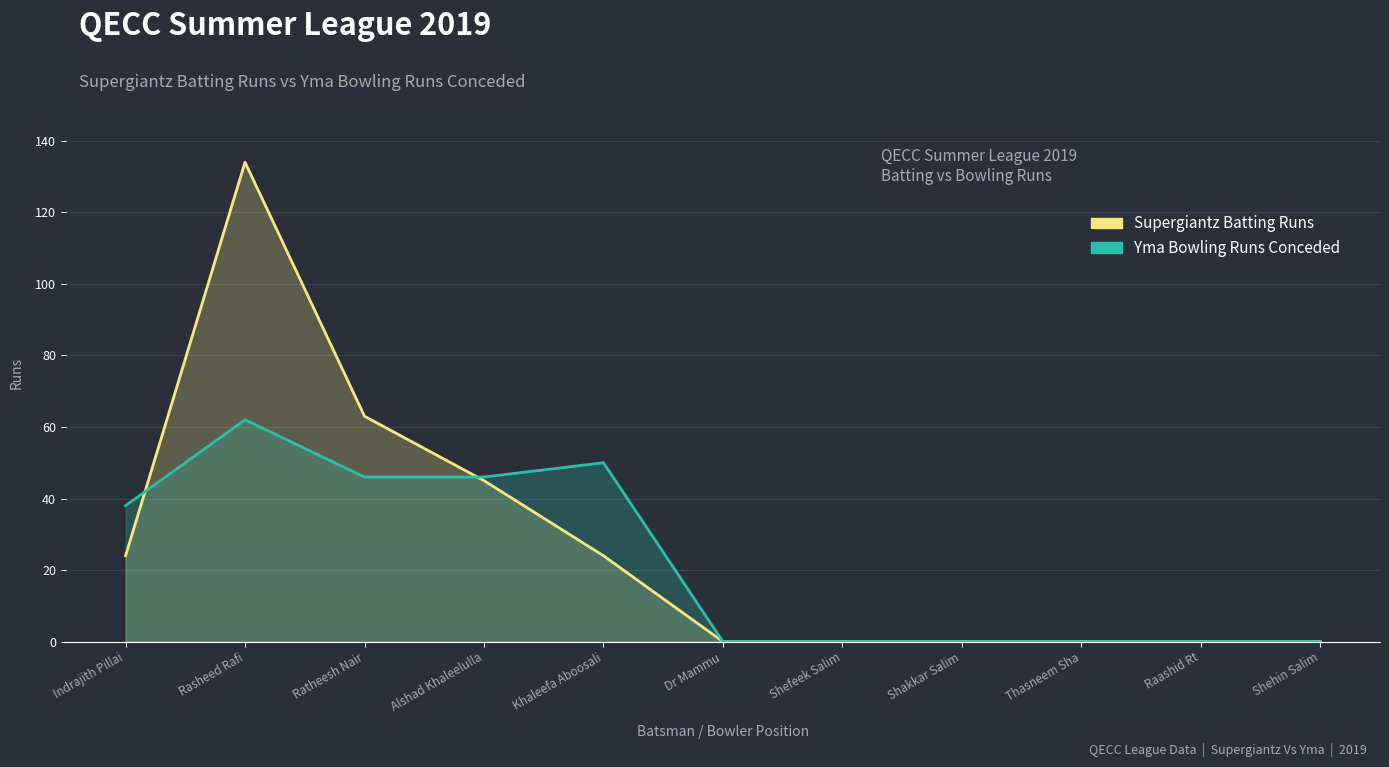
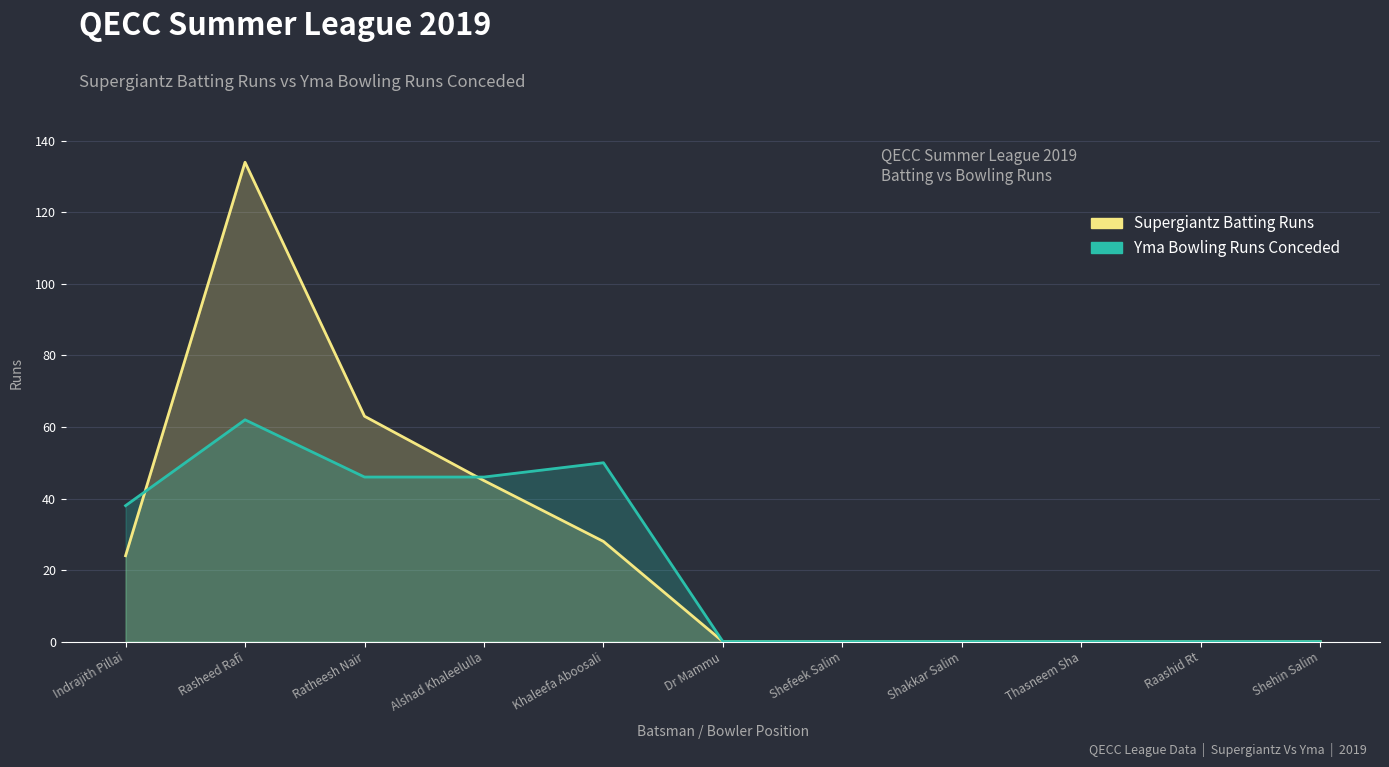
  {
    "Supergiantz Batting Runs": {
      "Indrajith Pillai": 24,
      "Rasheed Rafi": 134,
      "Ratheesh Nair": 63,
      "Alshad Khaleelulla": 45,
-     "Khaleefa Aboosali": 24
+     "Khaleefa Aboosali": 28
    },
    "Yma Bowling Runs Conceded": {
      "Indrajith Pillai": 38,
      "Rasheed Rafi": 62,
      "Ratheesh Nair": 46,
      "Alshad Khaleelulla": 46,
      "Khaleefa Aboosali": 50
    }
  }
